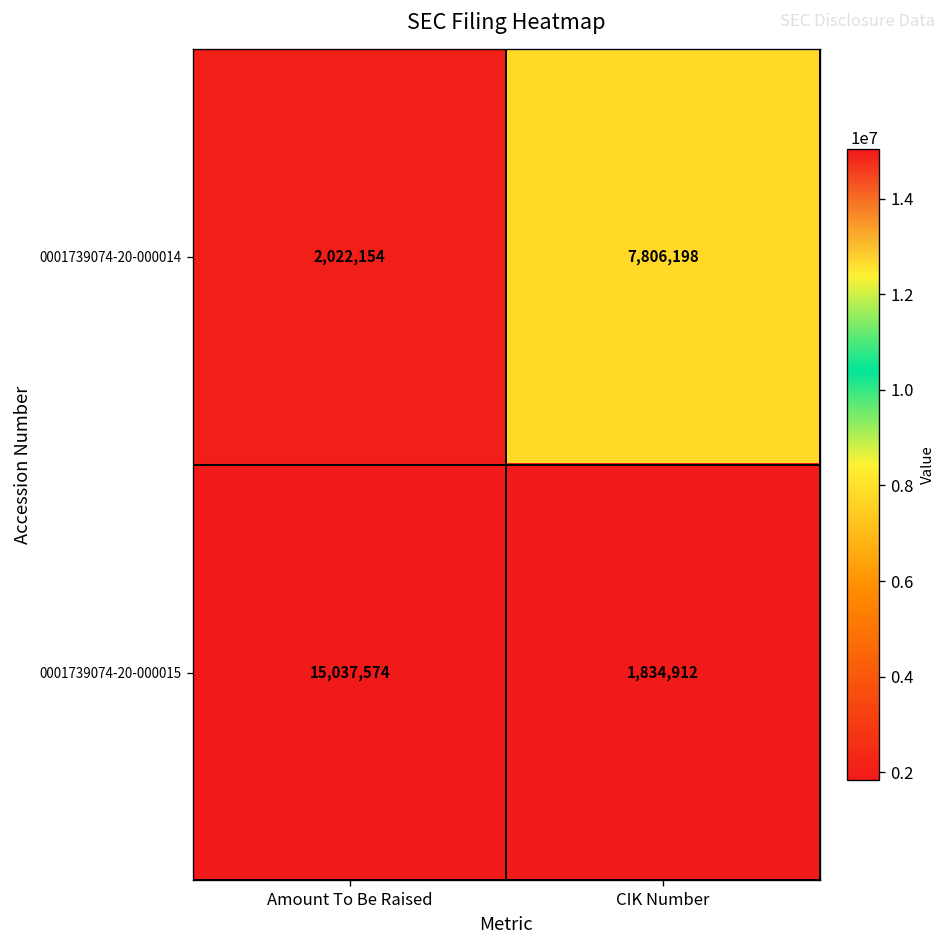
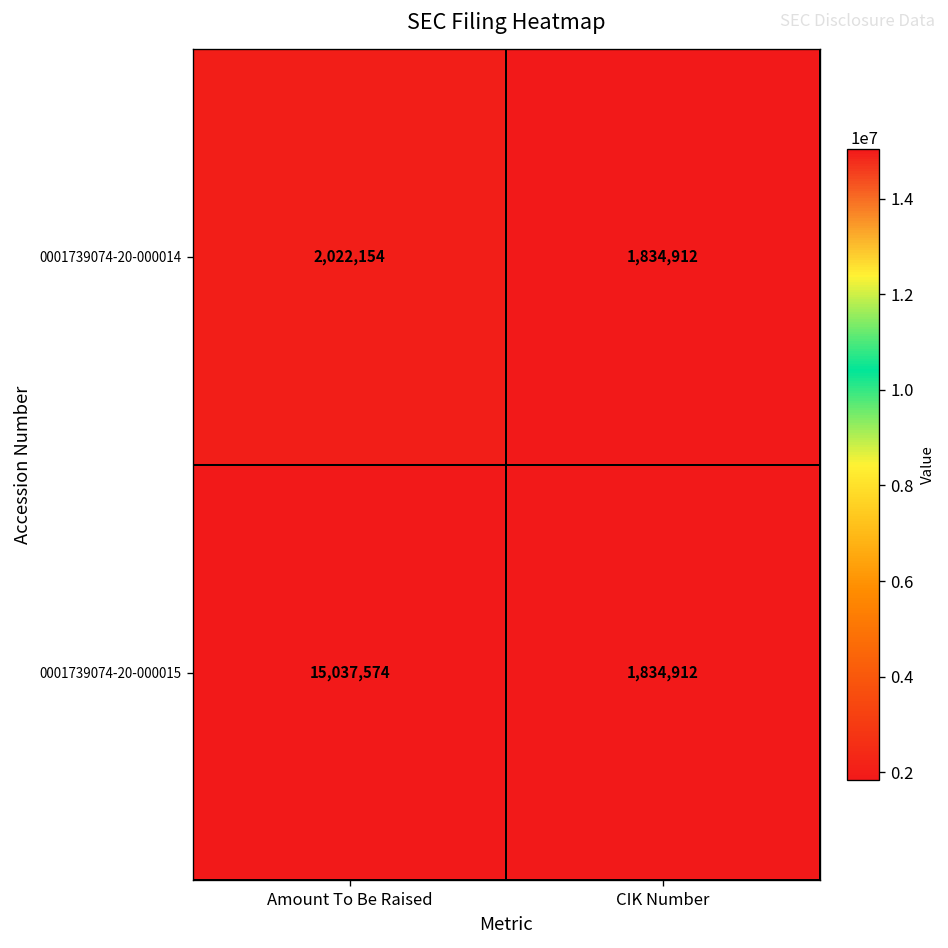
  {
    "0001739074-20-000014": {
      "Amount To Be Raised": "2,022,154",
-     "CIK Number": "7,806,198"
+     "CIK Number": "1,834,912"
    },
    "0001739074-20-000015": {
      "Amount To Be Raised": "15,037,574",
      "CIK Number": "1,834,912"
    }
  }
